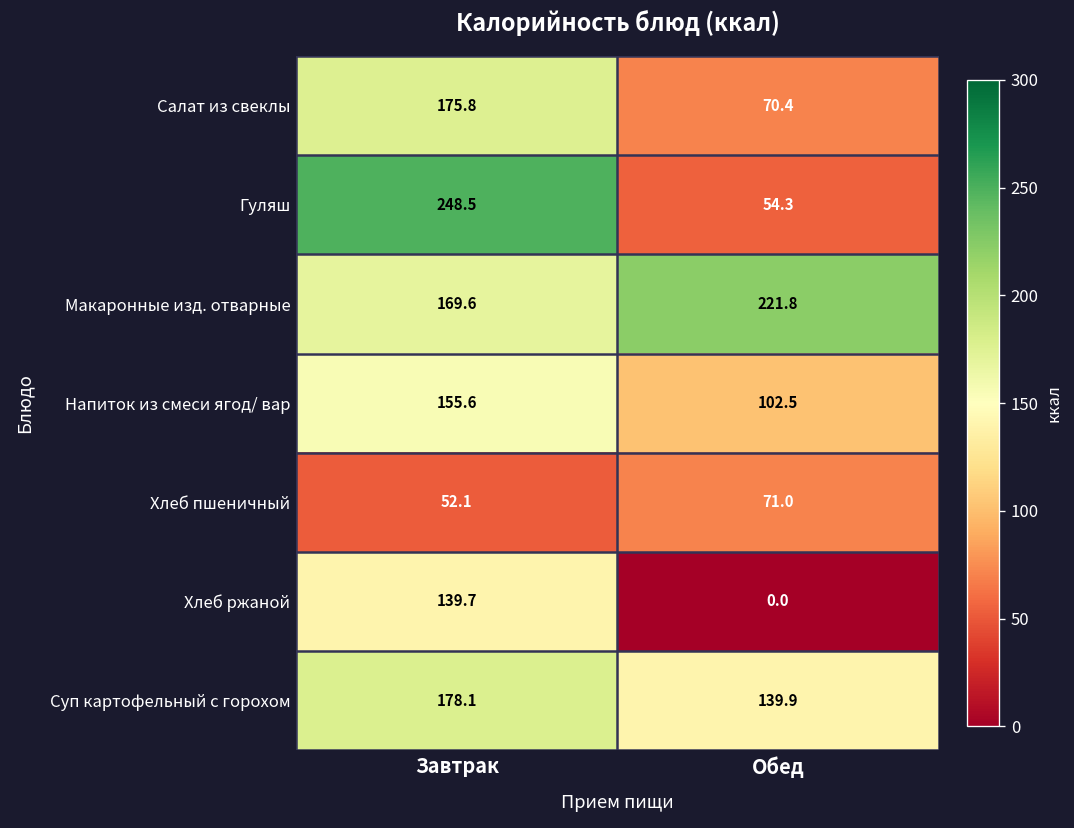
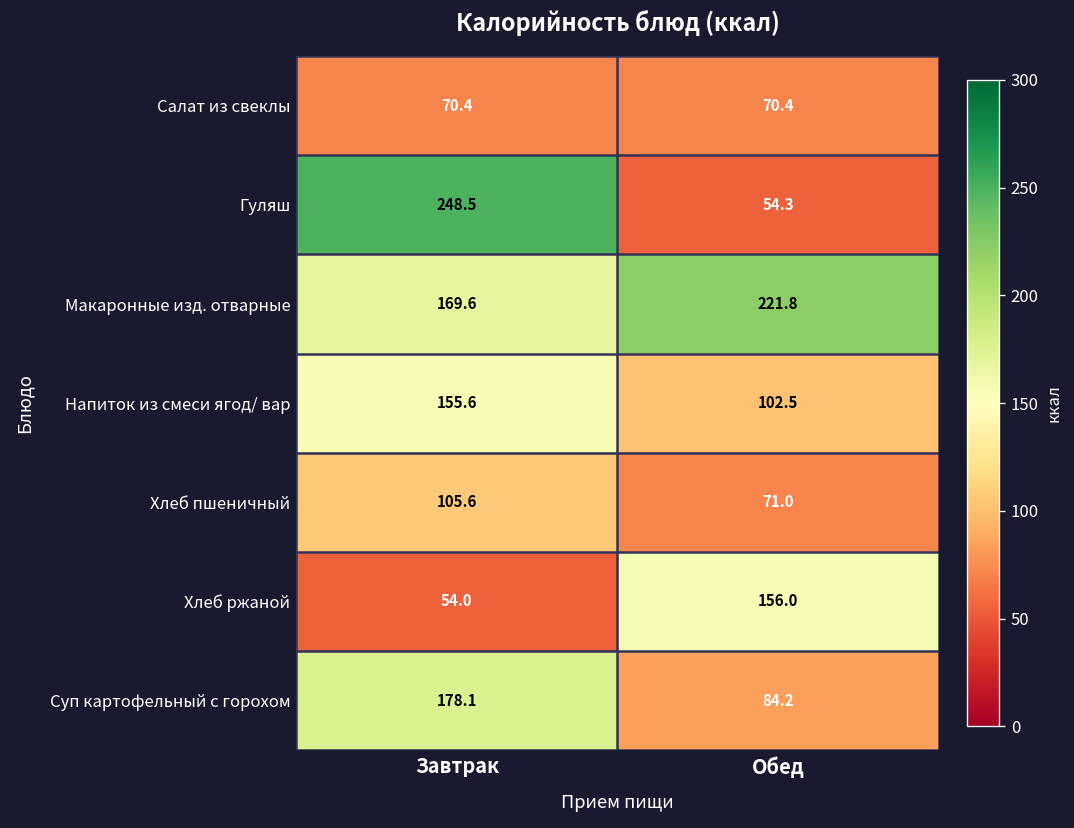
  {
    "Салат из свеклы": {
-     "Завтрак": 175.8,
+     "Завтрак": 70.4,
      "Обед": 70.4
    },
    "Гуляш": {
      "Завтрак": 248.5,
      "Обед": 54.3
    },
    "Макаронные изд. отварные": {
      "Завтрак": 169.6,
      "Обед": 221.8
    },
    "Напиток из смеси ягод/ вар": {
      "Завтрак": 155.6,
      "Обед": 102.5
    },
    "Хлеб пшеничный": {
-     "Завтрак": 52.1,
+     "Завтрак": 105.6,
      "Обед": 71.0
    },
    "Хлеб ржаной": {
-     "Завтрак": 139.7,
-     "Обед": 0.0
+     "Завтрак": 54.0,
+     "Обед": 156.0
    },
    "Суп картофельный с горохом": {
      "Завтрак": 178.1,
-     "Обед": 139.9
+     "Обед": 84.2
    }
  }
